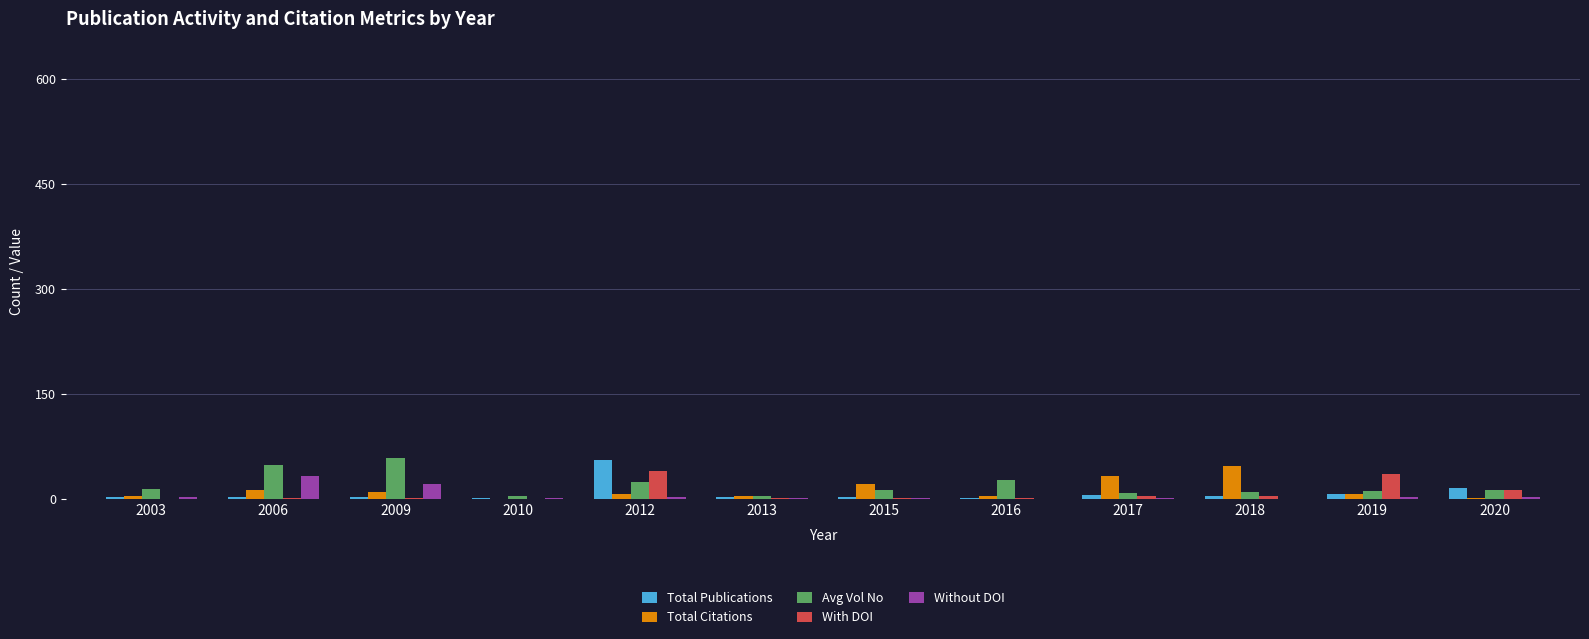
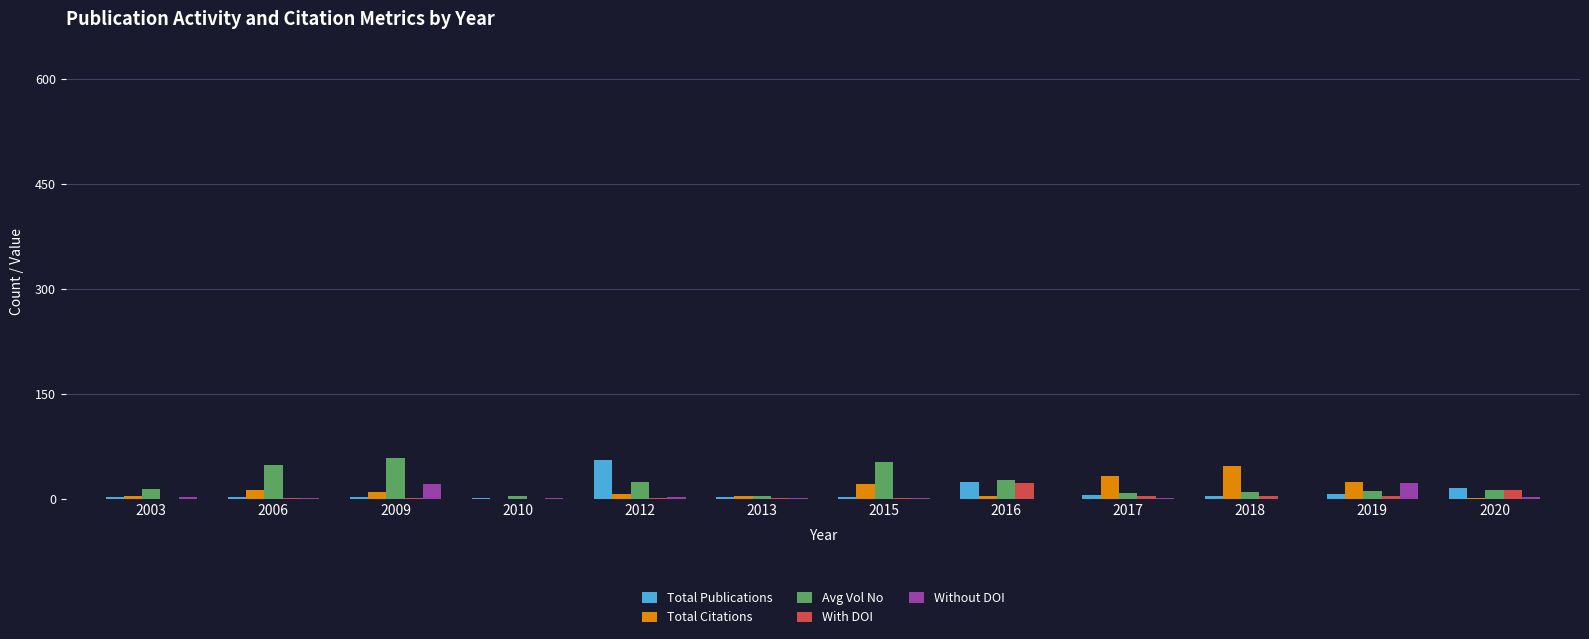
  {
    "Total Publications": {
      "2012": 60,
-     "2016": 0,
+     "2016": 20,
      "2017": 10,
      "2018": 0,
      "2019": 10,
      "2020": 20
    },
    "Total Citations": {
      "2003": 0,
      "2006": 10,
      "2009": 10,
      "2010": 0,
      "2012": 10,
      "2013": 0,
      "2015": 20,
      "2016": 0,
      "2017": 30,
      "2018": 50,
-     "2019": 10
+     "2019": 20
    },
    "Avg Vol No": {
      "2003": 10,
      "2006": 50,
      "2009": 60,
      "2010": 0,
      "2012": 20,
      "2013": 0,
-     "2015": 10,
+     "2015": 50,
      "2016": 30,
      "2017": 10,
      "2018": 10,
      "2019": 10,
      "2020": 10
    },
    "With DOI": {
      "2003": 0,
      "2010": 0,
-     "2012": 40,
-     "2016": 0,
+     "2012": 0,
+     "2016": 20,
      "2017": 0,
      "2018": 0,
-     "2019": 40,
+     "2019": 0,
      "2020": 10
    },
    "Without DOI": {
-     "2006": 30,
+     "2006": 0,
      "2009": 20,
      "2016": 0,
      "2018": 0,
-     "2019": 0
+     "2019": 20
    }
  }
